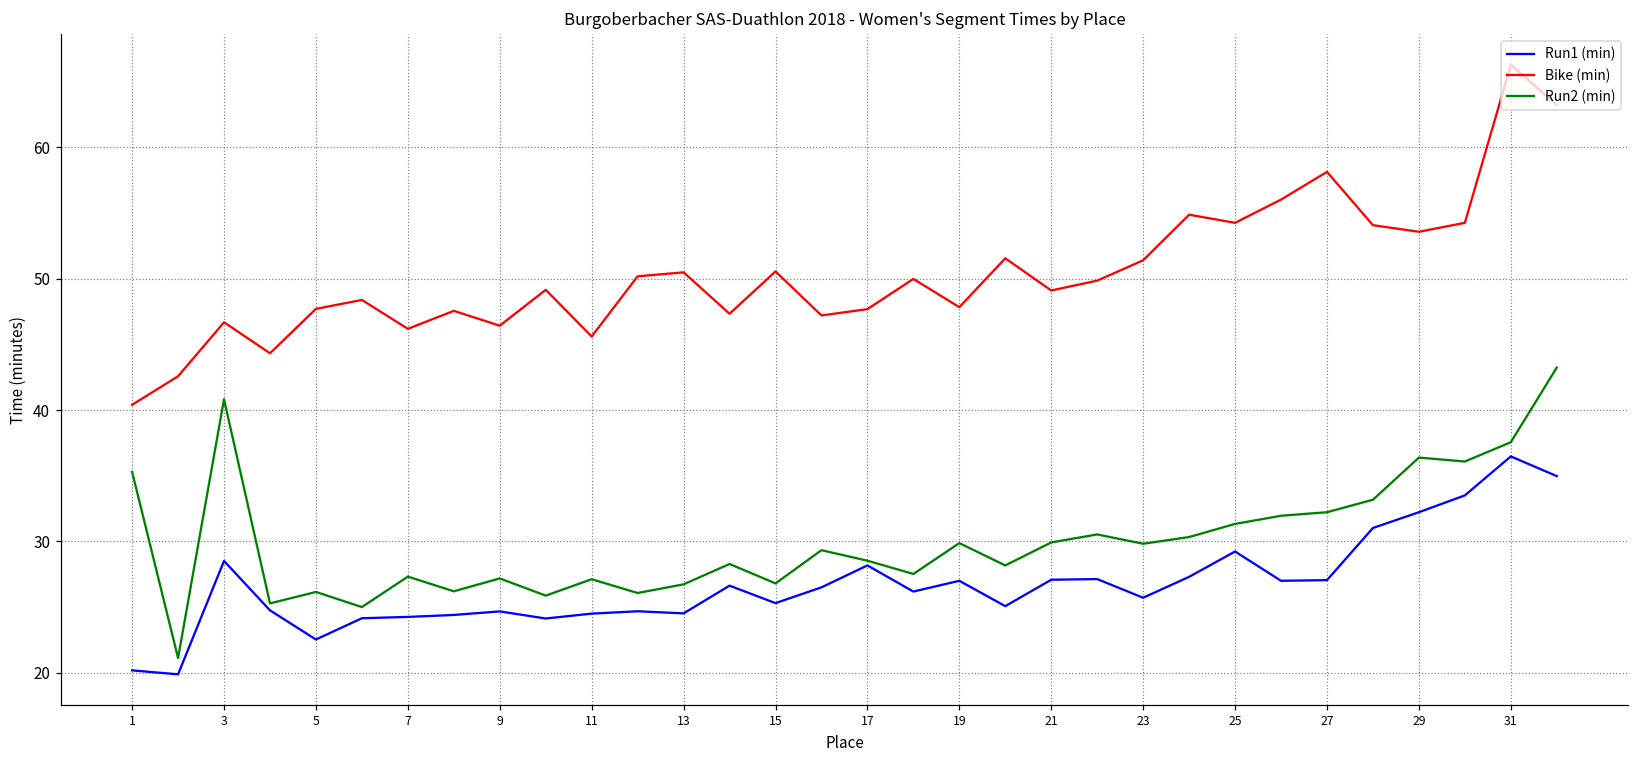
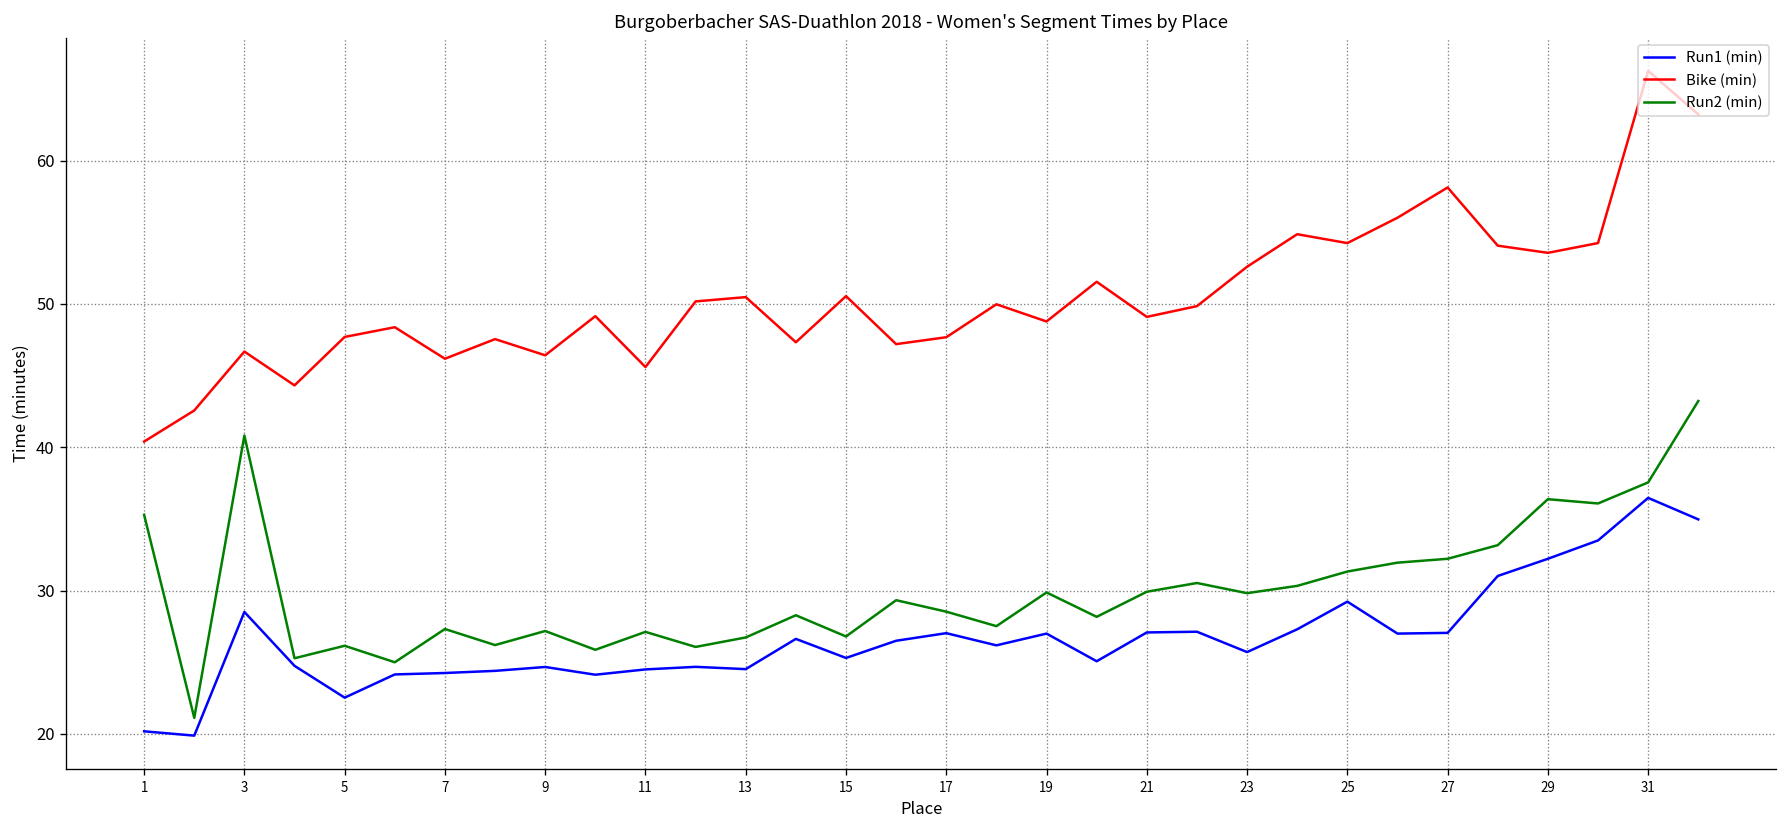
  {
    "Run1 (min)": {
      "1": 20.2,
      "3": 28.5,
      "5": 22.5,
      "7": 24.3,
      "9": 24.7,
      "11": 24.5,
      "13": 24.5,
      "15": 25.3,
-     "17": 28.2,
+     "17": 27.0,
      "19": 27.0,
      "21": 27.1,
      "23": 25.7,
      "25": 29.2,
      "27": 27.1,
      "29": 32.2,
      "31": 36.5
    },
    "Bike (min)": {
      "1": 40.4,
      "3": 46.7,
      "5": 47.7,
      "7": 46.2,
      "9": 46.4,
      "11": 45.6,
      "13": 50.5,
      "15": 50.6,
      "17": 47.7,
-     "19": 47.8,
+     "19": 48.8,
      "21": 49.1,
-     "23": 51.4,
+     "23": 52.6,
      "25": 54.3,
      "27": 58.1,
      "29": 53.6
    },
    "Run2 (min)": {
      "1": 35.3,
      "3": 40.8,
      "5": 26.2,
      "7": 27.3,
      "9": 27.2,
      "11": 27.1,
      "13": 26.7,
      "15": 26.8,
      "17": 28.5,
      "19": 29.9,
      "21": 29.9,
      "23": 29.8,
      "25": 31.3,
      "27": 32.2,
      "29": 36.4,
      "31": 37.6
    }
  }
